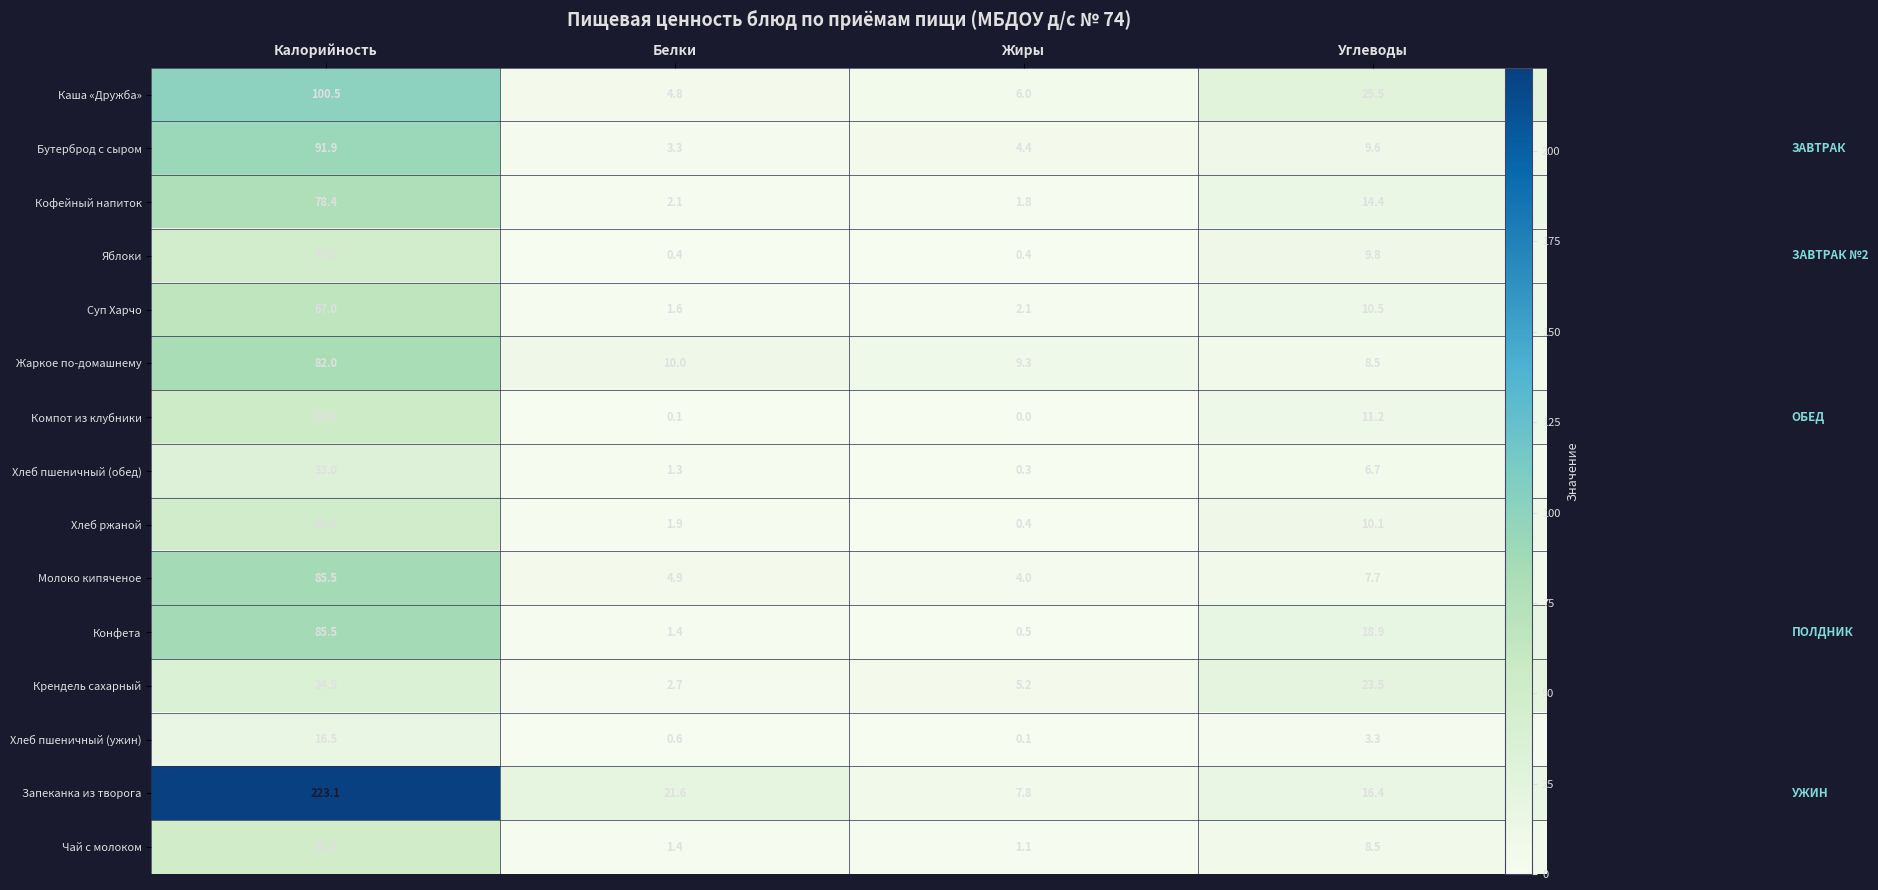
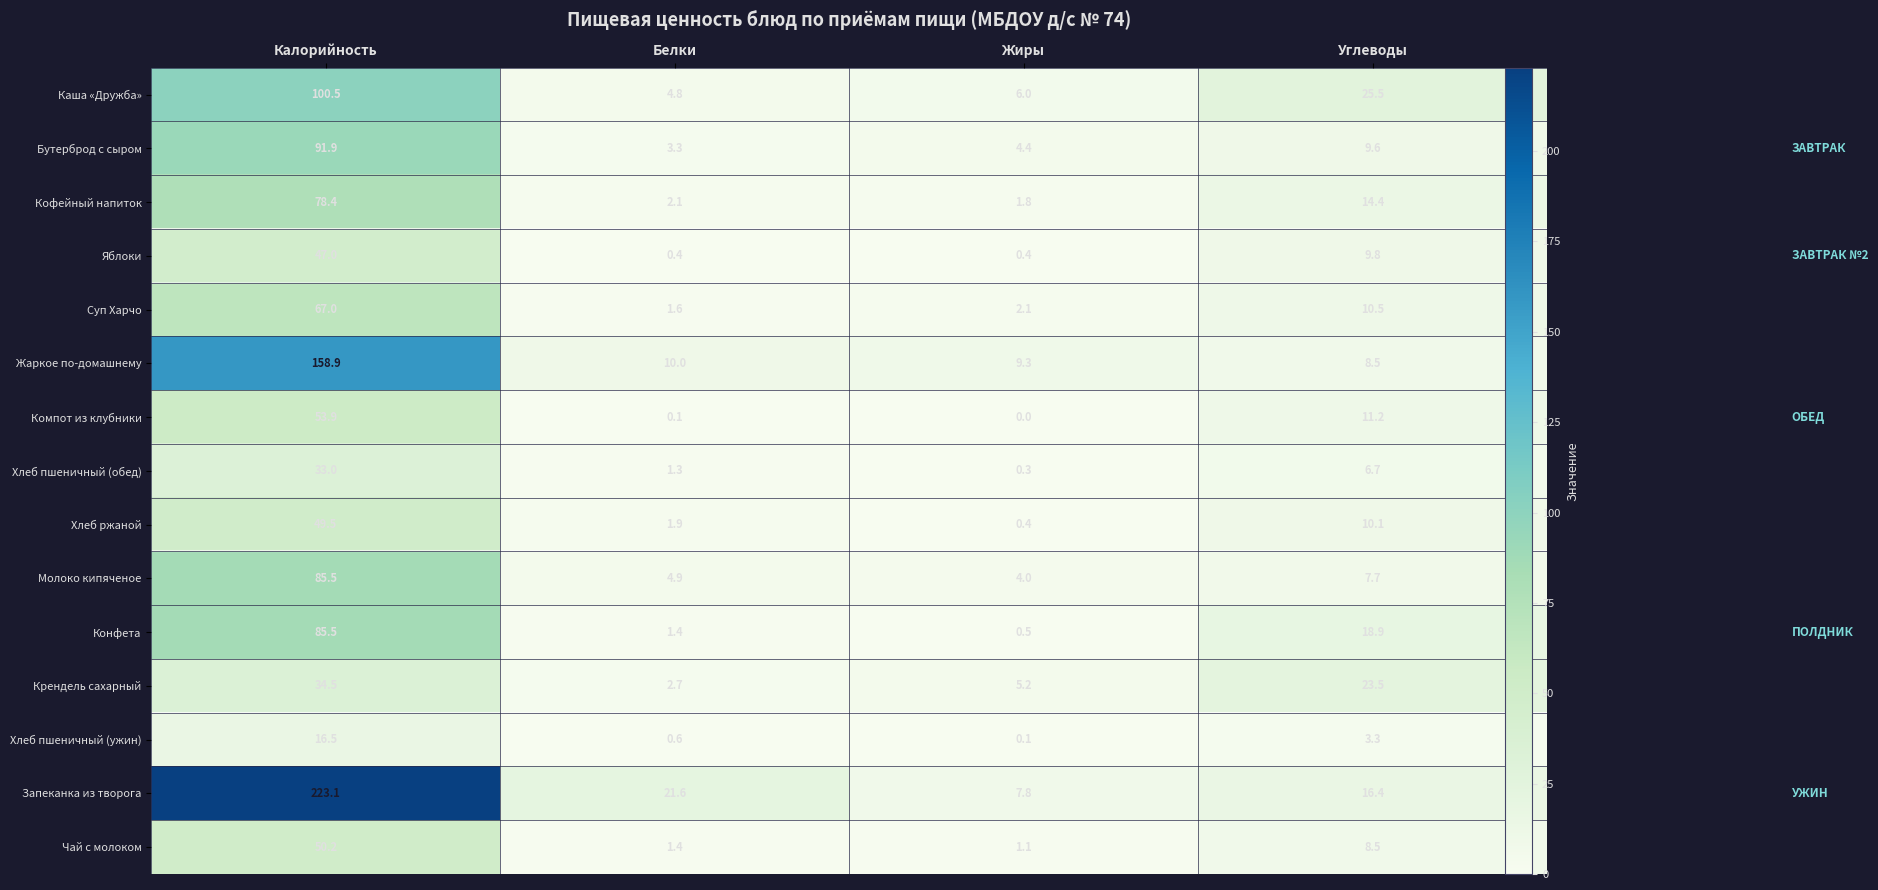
  {
    "Каша «Дружба»": {
      "Калорийность": 100.5
    },
    "Бутерброд с сыром": {
      "Калорийность": 91.9
    },
    "Кофейный напиток": {
      "Калорийность": 78.4
    },
    "Жаркое по-домашнему": {
-     "Калорийность": 82.0
+     "Калорийность": 158.9
    },
    "Молоко кипяченое": {
      "Калорийность": 85.5
    },
    "Конфета": {
      "Калорийность": 85.5
    },
    "Запеканка из творога": {
      "Калорийность": 223.1
    }
  }
